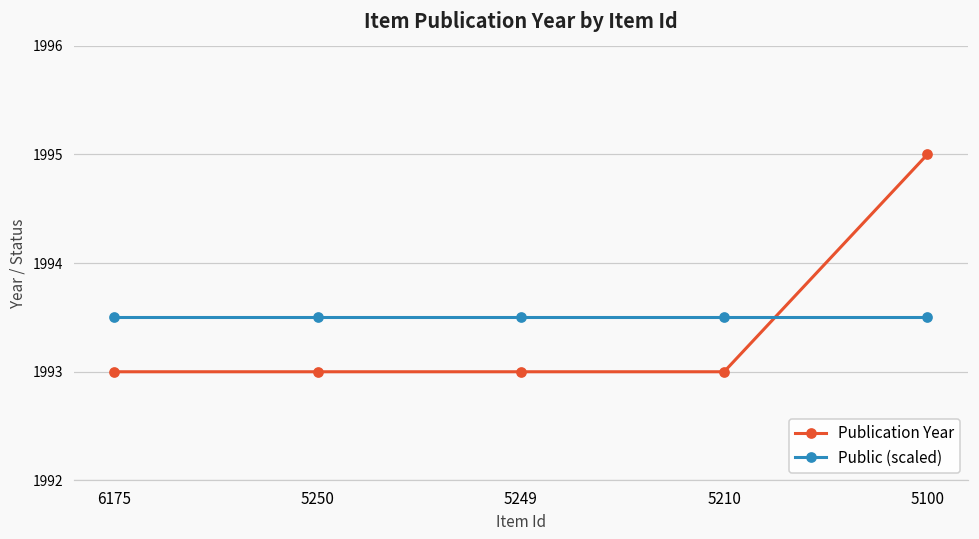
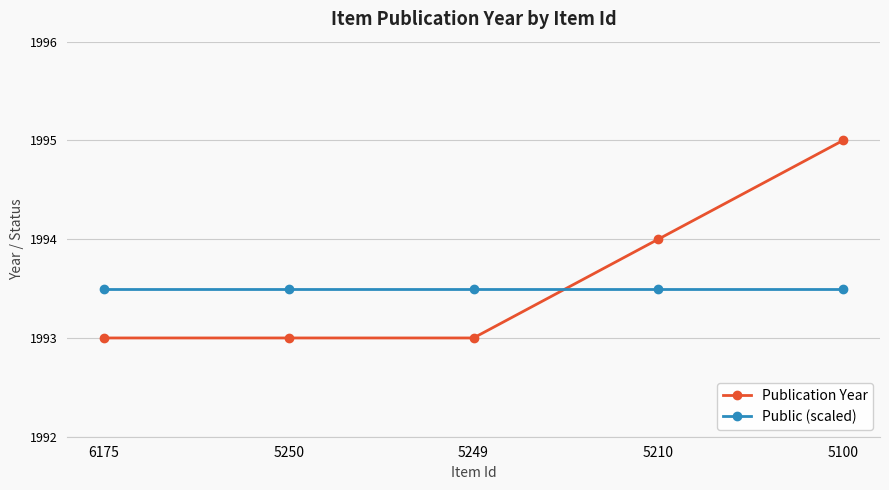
  {
    "Publication Year": {
      "6175": 1993,
      "5250": 1993,
      "5249": 1993,
-     "5210": 1993,
+     "5210": 1994,
      "5100": 1995
    },
    "Public (scaled)": {
      "6175": 1993.5,
      "5250": 1993.5,
      "5249": 1993.5,
      "5210": 1993.5,
      "5100": 1993.5
    }
  }
